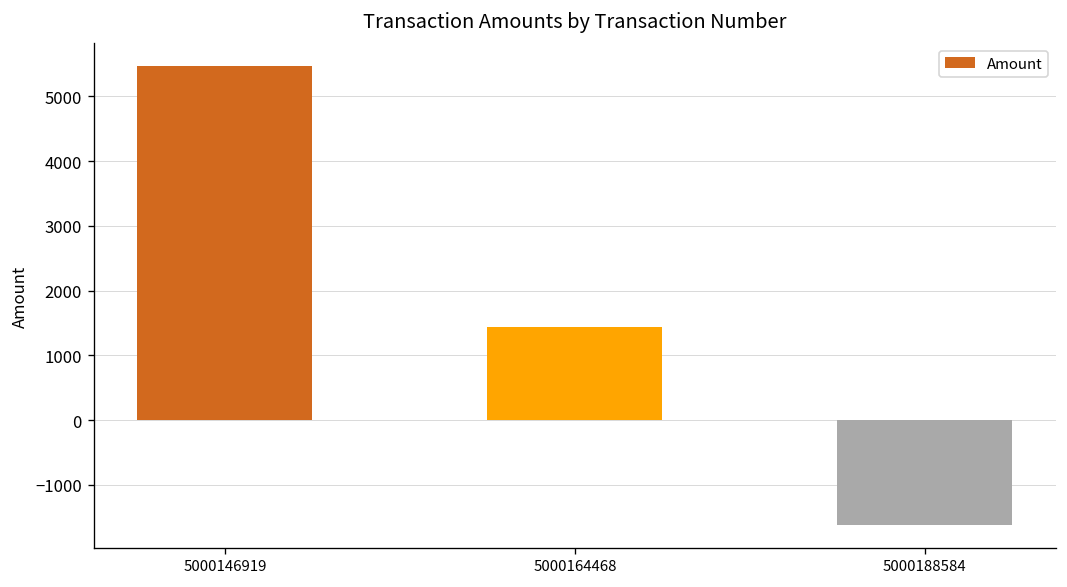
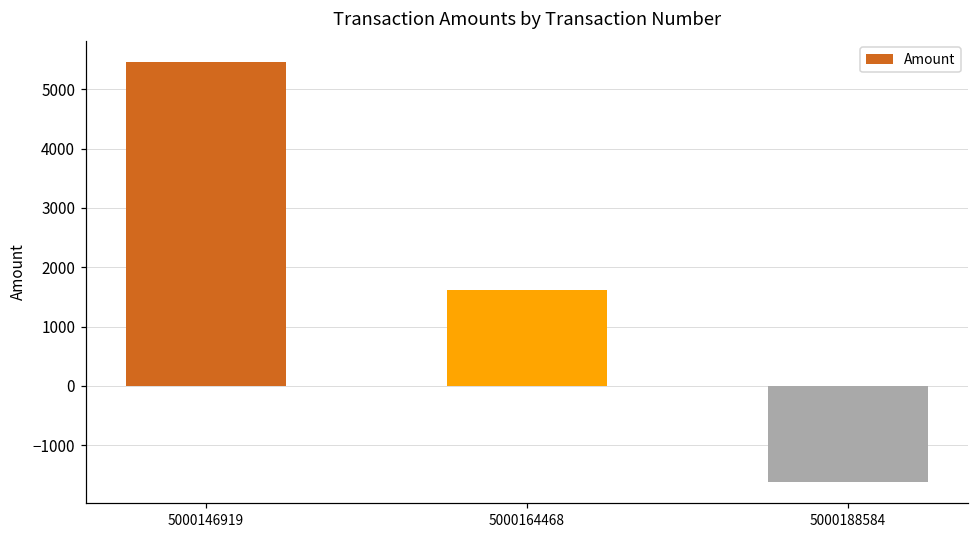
  {
    "5000146919": 5500,
-   "5000164468": 1400,
+   "5000164468": 1600,
    "5000188584": -1600
  }
